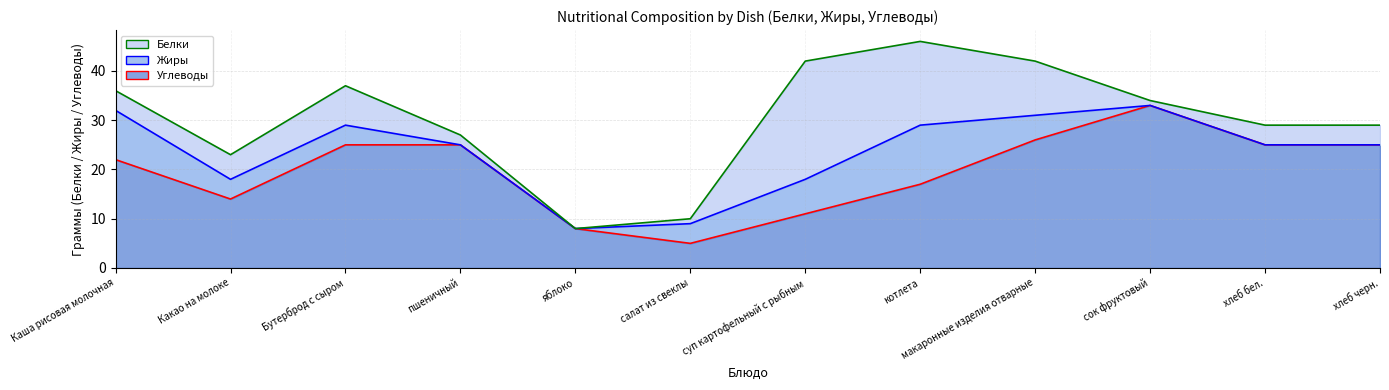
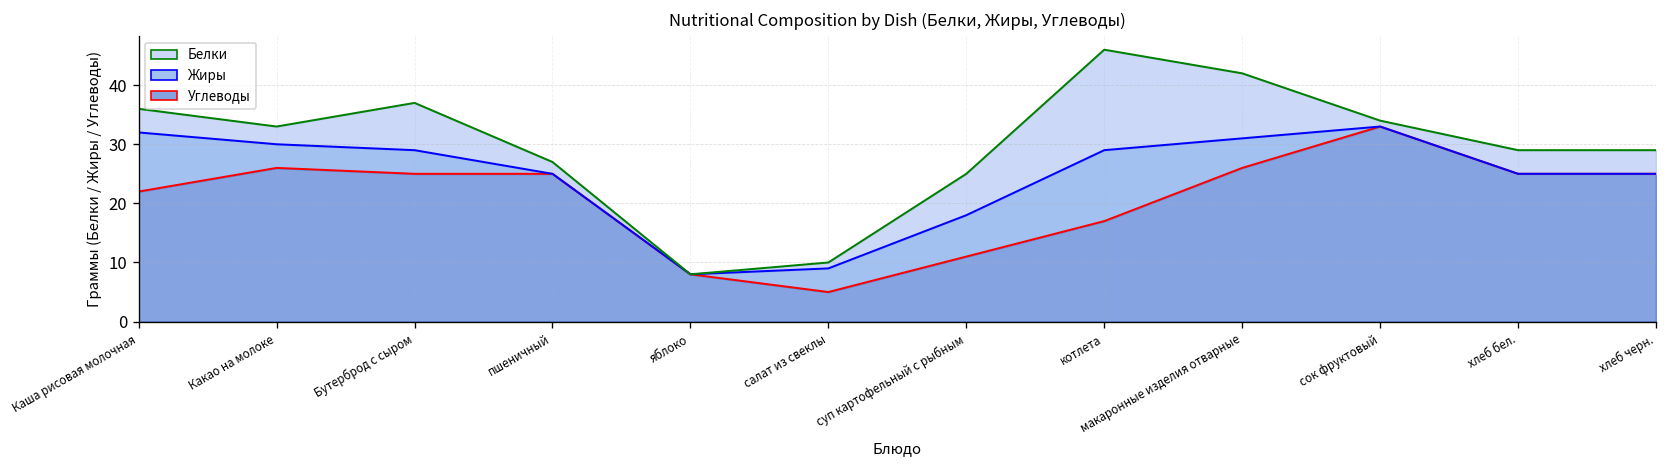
  {
    "Углеводы": {
      "Каша рисовая молочная": 22,
-     "Какао на молоке": 14,
+     "Какао на молоке": 26,
      "Бутерброд с сыром": 25,
      "салат из свеклы": 5,
      "суп картофельный с рыбным": 11,
      "котлета": 17,
      "макаронные изделия отварные": 26
    },
    "Жиры": {
      "Каша рисовая молочная": 10,
      "Какао на молоке": 4,
      "Бутерброд с сыром": 4,
      "салат из свеклы": 4,
      "суп картофельный с рыбным": 7,
      "котлета": 12,
      "макаронные изделия отварные": 5
    },
    "Белки": {
      "Каша рисовая молочная": 4,
-     "Какао на молоке": 5,
+     "Какао на молоке": 3,
      "Бутерброд с сыром": 8,
      "пшеничный": 2,
      "салат из свеклы": 1,
-     "суп картофельный с рыбным": 24,
+     "суп картофельный с рыбным": 7,
      "котлета": 17,
      "макаронные изделия отварные": 11,
      "сок фруктовый": 1,
      "хлеб бел.": 4,
      "хлеб черн.": 4
    }
  }
